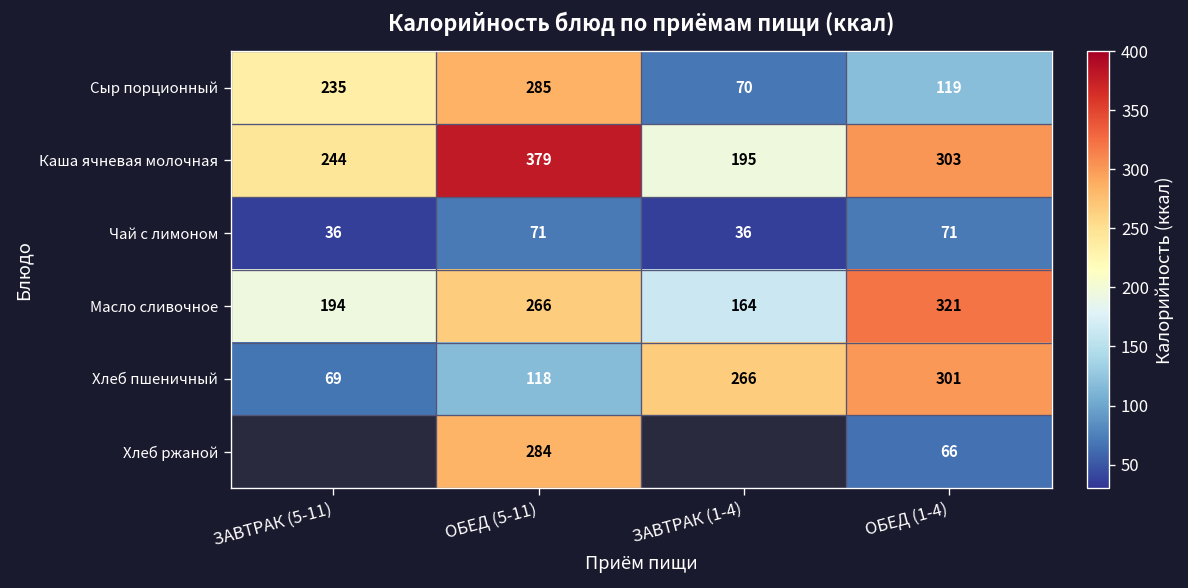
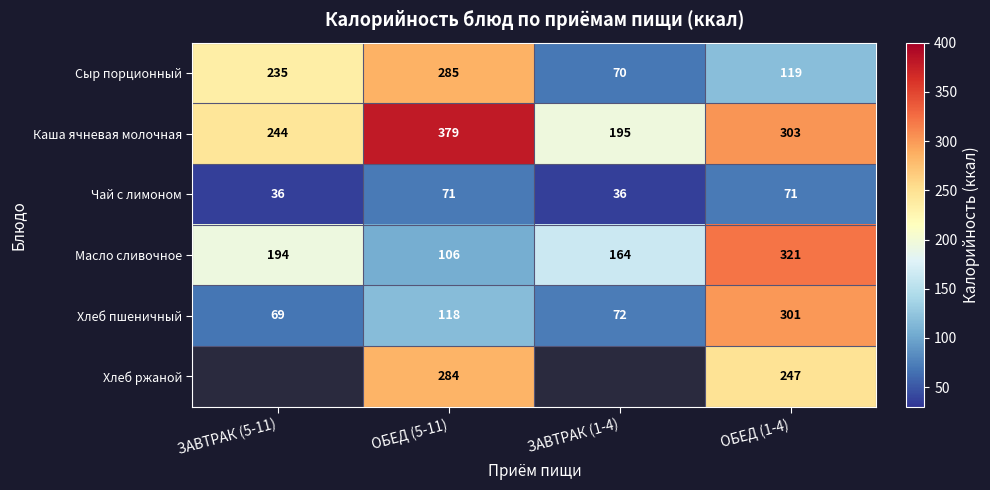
  {
    "Сыр порционный": {
      "ЗАВТРАК (5-11)": 235,
      "ОБЕД (5-11)": 285,
      "ЗАВТРАК (1-4)": 70,
      "ОБЕД (1-4)": 119
    },
    "Каша ячневая молочная": {
      "ЗАВТРАК (5-11)": 244,
      "ОБЕД (5-11)": 379,
      "ЗАВТРАК (1-4)": 195,
      "ОБЕД (1-4)": 303
    },
    "Чай с лимоном": {
      "ЗАВТРАК (5-11)": 36,
      "ОБЕД (5-11)": 71,
      "ЗАВТРАК (1-4)": 36,
      "ОБЕД (1-4)": 71
    },
    "Масло сливочное": {
      "ЗАВТРАК (5-11)": 194,
-     "ОБЕД (5-11)": 266,
+     "ОБЕД (5-11)": 106,
      "ЗАВТРАК (1-4)": 164,
      "ОБЕД (1-4)": 321
    },
    "Хлеб пшеничный": {
      "ЗАВТРАК (5-11)": 69,
      "ОБЕД (5-11)": 118,
-     "ЗАВТРАК (1-4)": 266,
+     "ЗАВТРАК (1-4)": 72,
      "ОБЕД (1-4)": 301
    },
    "Хлеб ржаной": {
      "ОБЕД (5-11)": 284,
-     "ОБЕД (1-4)": 66
+     "ОБЕД (1-4)": 247
    }
  }
